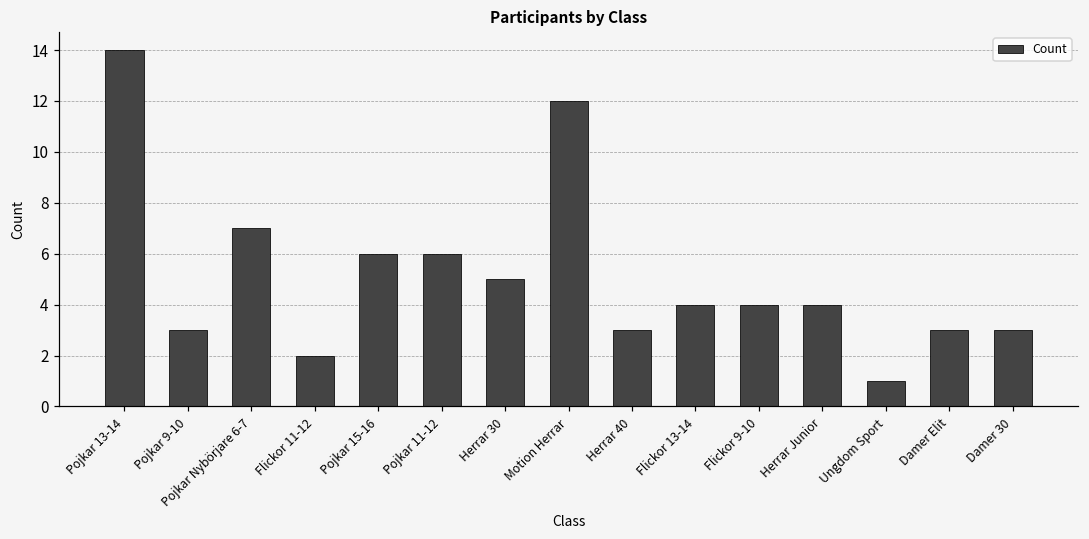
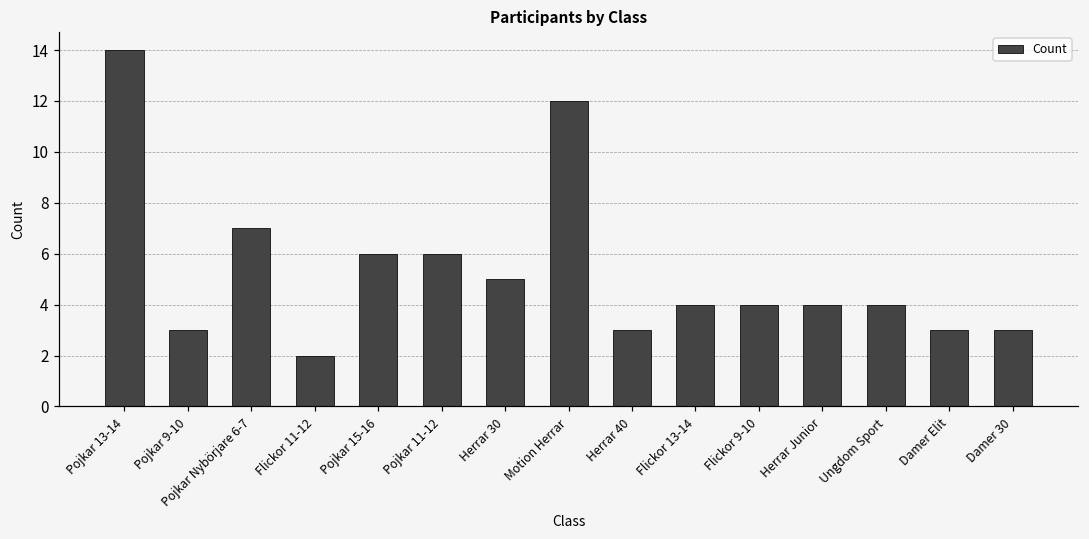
  {
    "Pojkar 13-14": 14,
    "Pojkar 9-10": 3,
    "Pojkar Nybörjare 6-7": 7,
    "Flickor 11-12": 2,
    "Pojkar 15-16": 6,
    "Pojkar 11-12": 6,
    "Herrar 30": 5,
    "Motion Herrar": 12,
    "Herrar 40": 3,
    "Flickor 13-14": 4,
    "Flickor 9-10": 4,
    "Herrar Junior": 4,
-   "Ungdom Sport": 1,
+   "Ungdom Sport": 4,
    "Damer Elit": 3,
    "Damer 30": 3
  }
